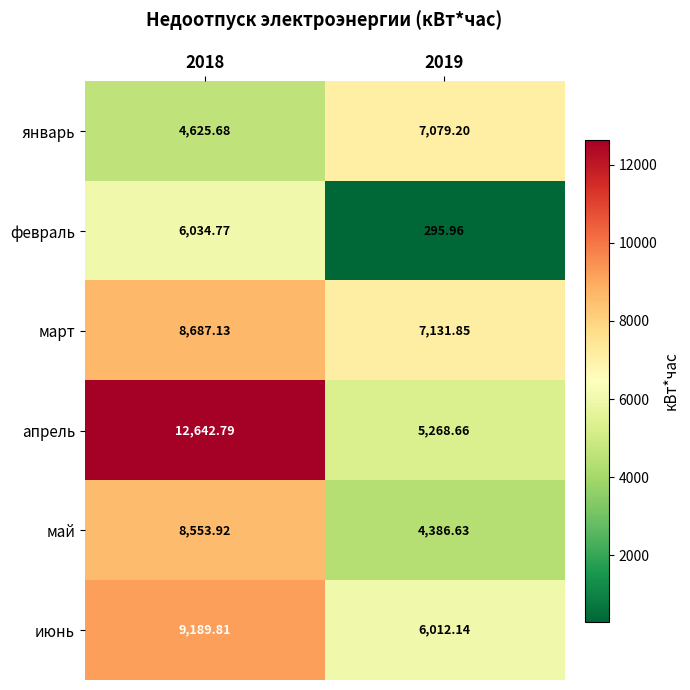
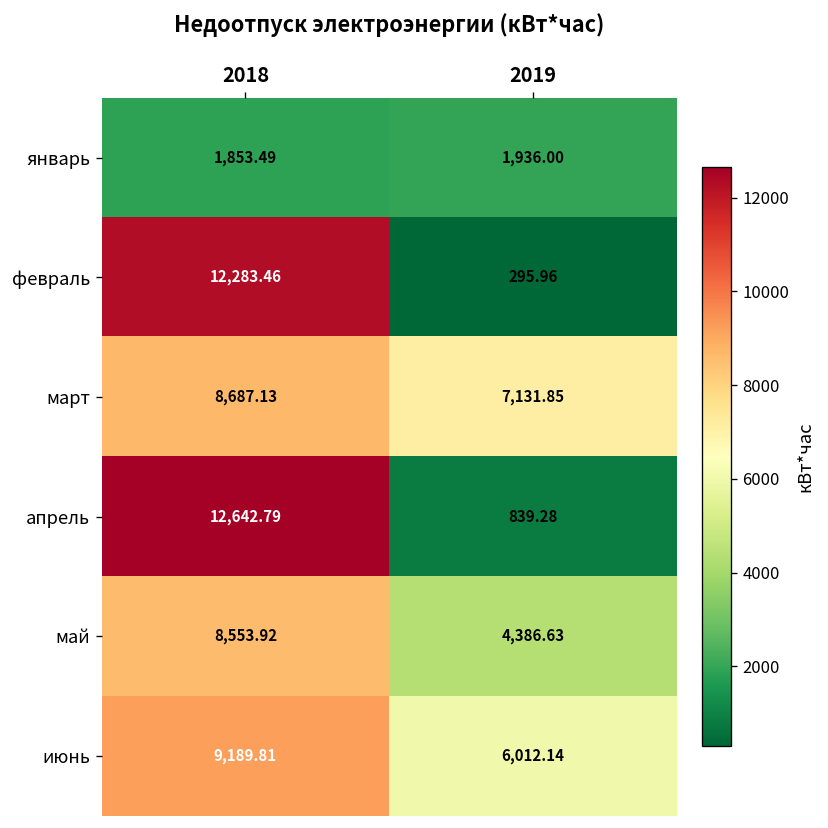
  {
    "январь": {
-     "2018": "4,625.68",
-     "2019": "7,079.20"
+     "2018": "1,853.49",
+     "2019": "1,936.00"
    },
    "февраль": {
-     "2018": "6,034.77",
+     "2018": "12,283.46",
      "2019": "295.96"
    },
    "март": {
      "2018": "8,687.13",
      "2019": "7,131.85"
    },
    "апрель": {
      "2018": "12,642.79",
-     "2019": "5,268.66"
+     "2019": "839.28"
    },
    "май": {
      "2018": "8,553.92",
      "2019": "4,386.63"
    },
    "июнь": {
      "2018": "9,189.81",
      "2019": "6,012.14"
    }
  }
